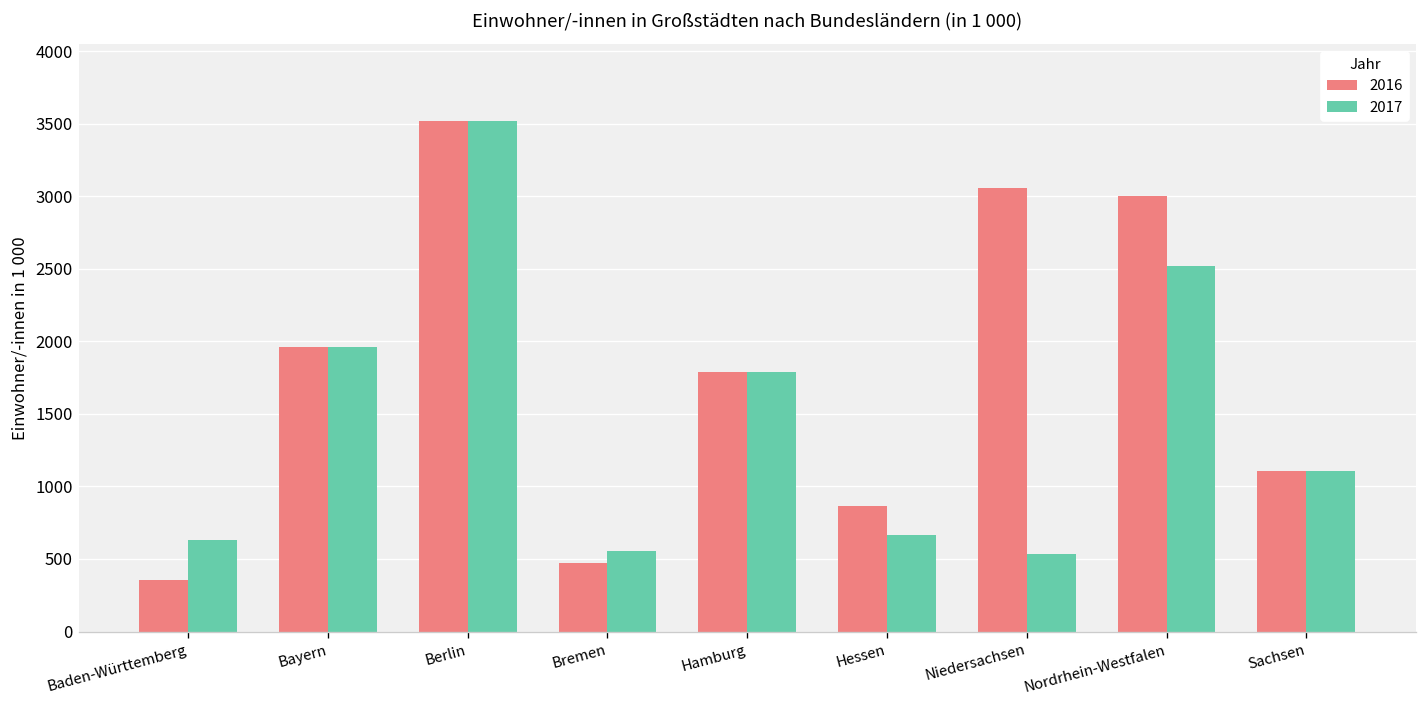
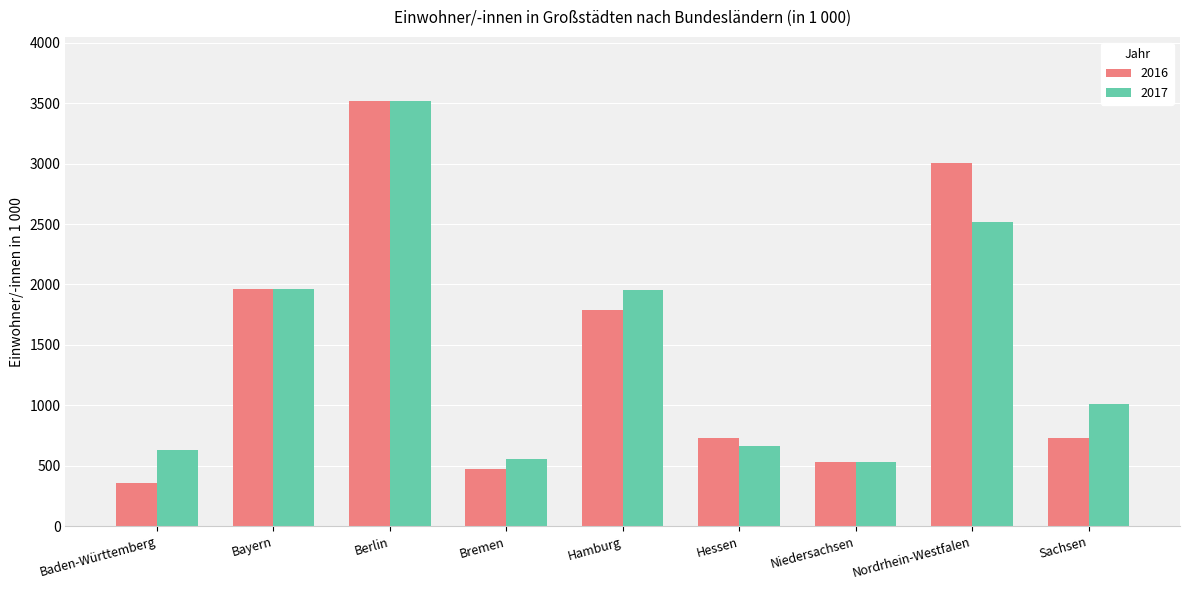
  {
    "2016": {
      "Baden-Württemberg": 360,
      "Bayern": 1960,
      "Berlin": 3520,
      "Bremen": 470,
      "Hamburg": 1790,
-     "Hessen": 870,
-     "Niedersachsen": 3060,
+     "Hessen": 730,
+     "Niedersachsen": 530,
      "Nordrhein-Westfalen": 3000,
-     "Sachsen": 1100
+     "Sachsen": 730
    },
    "2017": {
      "Baden-Württemberg": 630,
      "Bayern": 1960,
      "Berlin": 3520,
      "Bremen": 560,
-     "Hamburg": 1790,
+     "Hamburg": 1950,
      "Hessen": 660,
      "Niedersachsen": 530,
      "Nordrhein-Westfalen": 2520,
-     "Sachsen": 1100
+     "Sachsen": 1010
    }
  }
